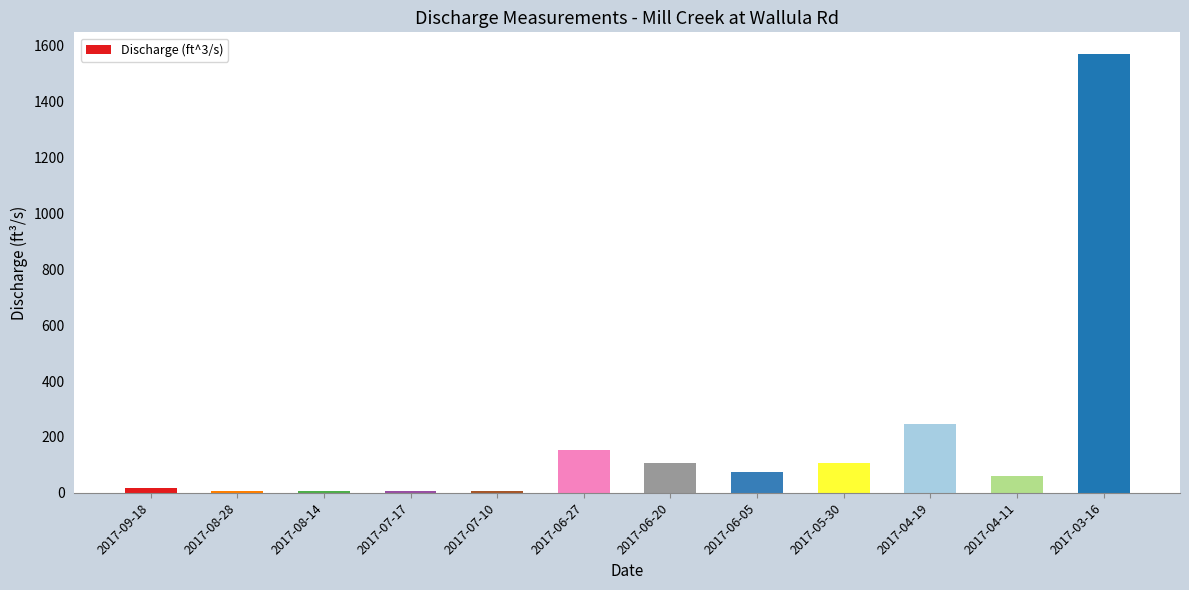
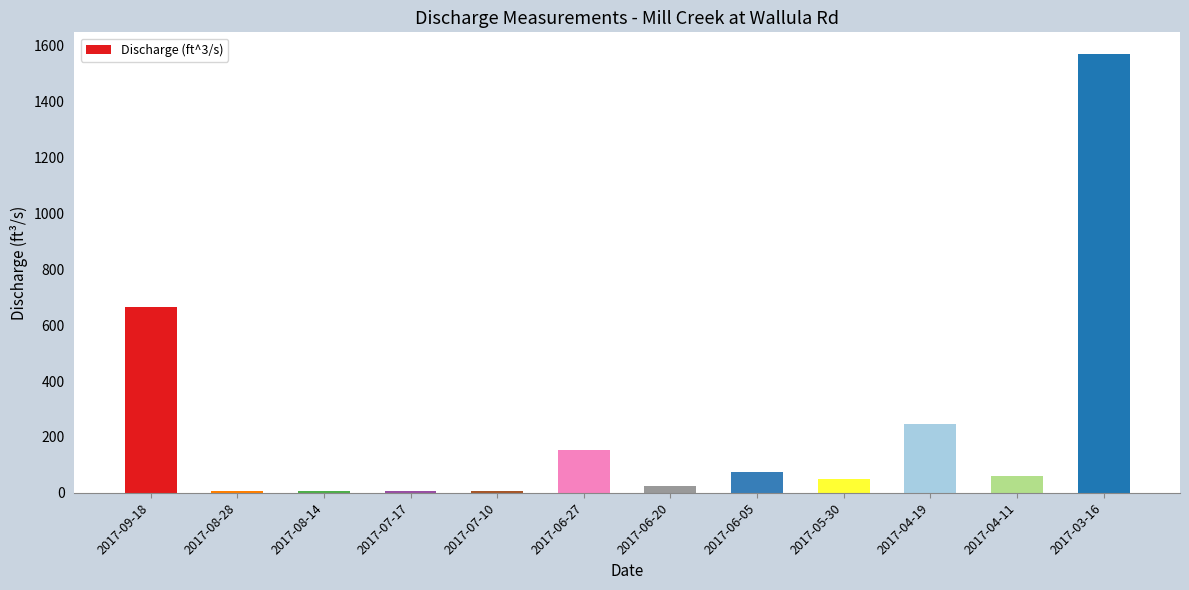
  {
-   "2017-09-18": 20,
+   "2017-09-18": 670,
    "2017-06-27": 150,
-   "2017-06-20": 110,
+   "2017-06-20": 20,
    "2017-06-05": 70,
-   "2017-05-30": 110,
+   "2017-05-30": 50,
    "2017-04-19": 250,
    "2017-04-11": 60,
    "2017-03-16": 1570
  }
